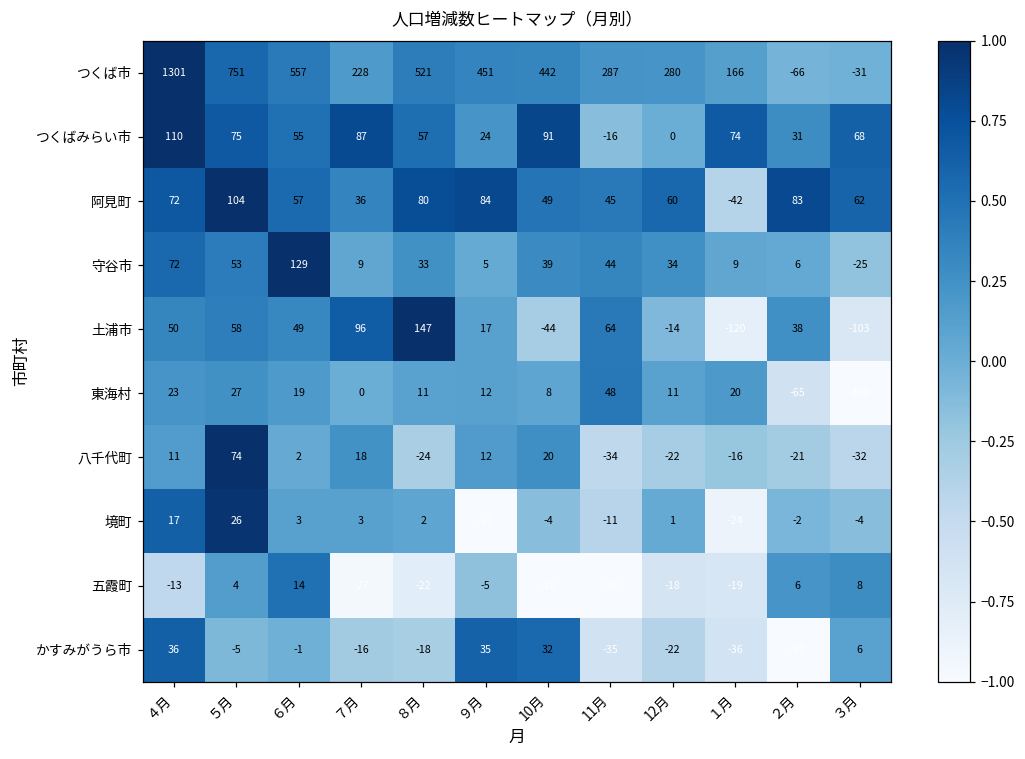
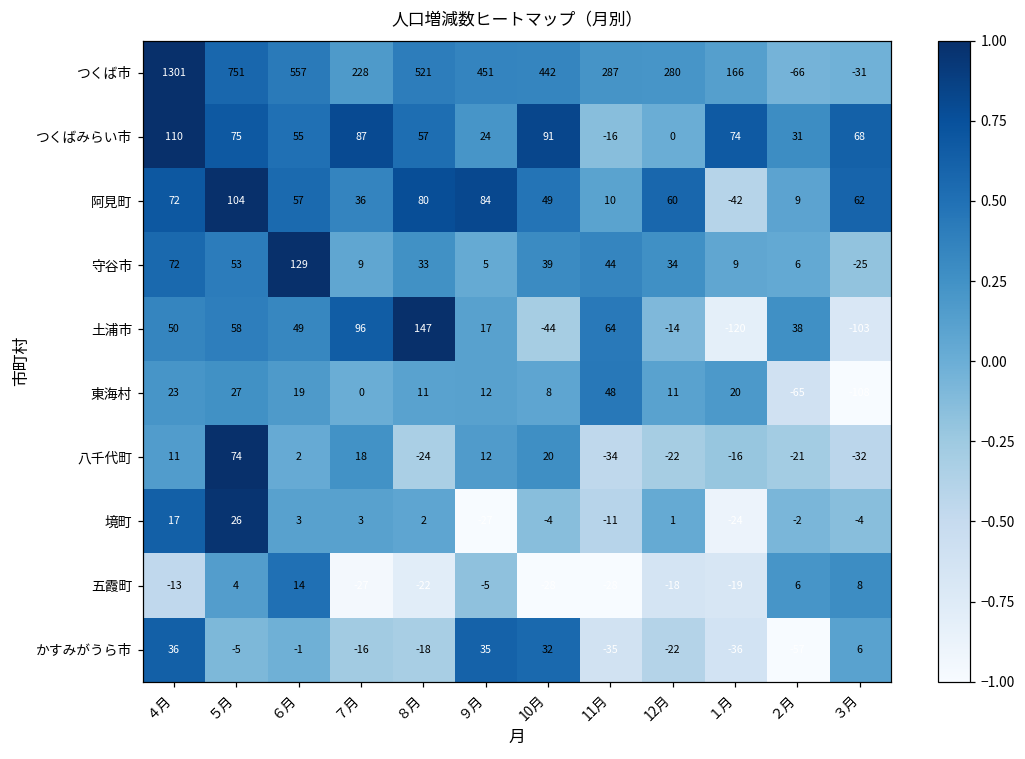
  {
    "つくば市": {
      "４月": 1301,
      "５月": 751,
      "６月": 557,
      "７月": 228,
      "８月": 521,
      "９月": 451,
      "10月": 442,
      "11月": 287,
      "12月": 280,
      "１月": 166,
      "２月": -66,
      "３月": -31
    },
    "つくばみらい市": {
      "４月": 110,
      "５月": 75,
      "６月": 55,
      "７月": 87,
      "８月": 57,
      "９月": 24,
      "10月": 91,
      "11月": -16,
      "12月": 0,
      "１月": 74,
      "２月": 31,
      "３月": 68
    },
    "阿見町": {
      "４月": 72,
      "５月": 104,
      "６月": 57,
      "７月": 36,
      "８月": 80,
      "９月": 84,
      "10月": 49,
-     "11月": 45,
+     "11月": 10,
      "12月": 60,
      "１月": -42,
-     "２月": 83,
+     "２月": 9,
      "３月": 62
    },
    "守谷市": {
      "４月": 72,
      "５月": 53,
      "６月": 129,
      "７月": 9,
      "８月": 33,
      "９月": 5,
      "10月": 39,
      "11月": 44,
      "12月": 34,
      "１月": 9,
      "２月": 6,
      "３月": -25
    },
    "土浦市": {
      "４月": 50,
      "５月": 58,
      "６月": 49,
      "７月": 96,
      "８月": 147,
      "９月": 17,
      "10月": -44,
      "11月": 64,
      "12月": -14,
      "２月": 38
    },
    "東海村": {
      "４月": 23,
      "５月": 27,
      "６月": 19,
      "７月": 0,
      "８月": 11,
      "９月": 12,
      "10月": 8,
      "11月": 48,
      "12月": 11,
      "１月": 20
    },
    "八千代町": {
      "４月": 11,
      "５月": 74,
      "６月": 2,
      "７月": 18,
      "８月": -24,
      "９月": 12,
      "10月": 20,
      "11月": -34,
      "12月": -22,
      "１月": -16,
      "２月": -21,
      "３月": -32
    },
    "境町": {
      "４月": 17,
      "５月": 26,
      "６月": 3,
      "７月": 3,
      "８月": 2,
      "10月": -4,
      "11月": -11,
      "12月": 1,
      "２月": -2,
      "３月": -4
    },
    "五霞町": {
      "４月": -13,
      "５月": 4,
      "６月": 14,
      "９月": -5,
      "２月": 6,
      "３月": 8
    },
    "かすみがうら市": {
      "４月": 36,
      "５月": -5,
      "６月": -1,
      "７月": -16,
      "８月": -18,
      "９月": 35,
      "10月": 32,
      "12月": -22,
      "３月": 6
    }
  }
